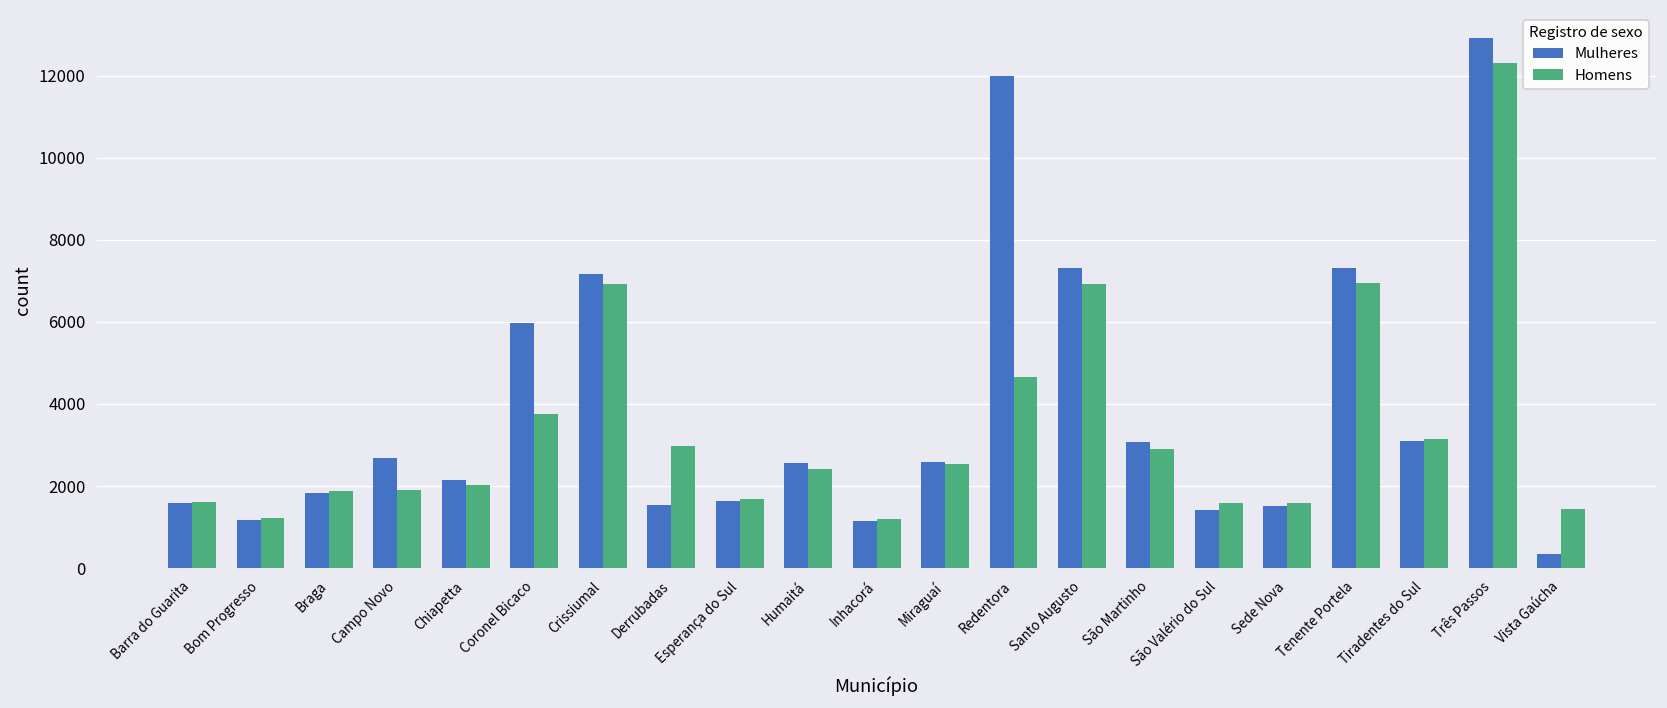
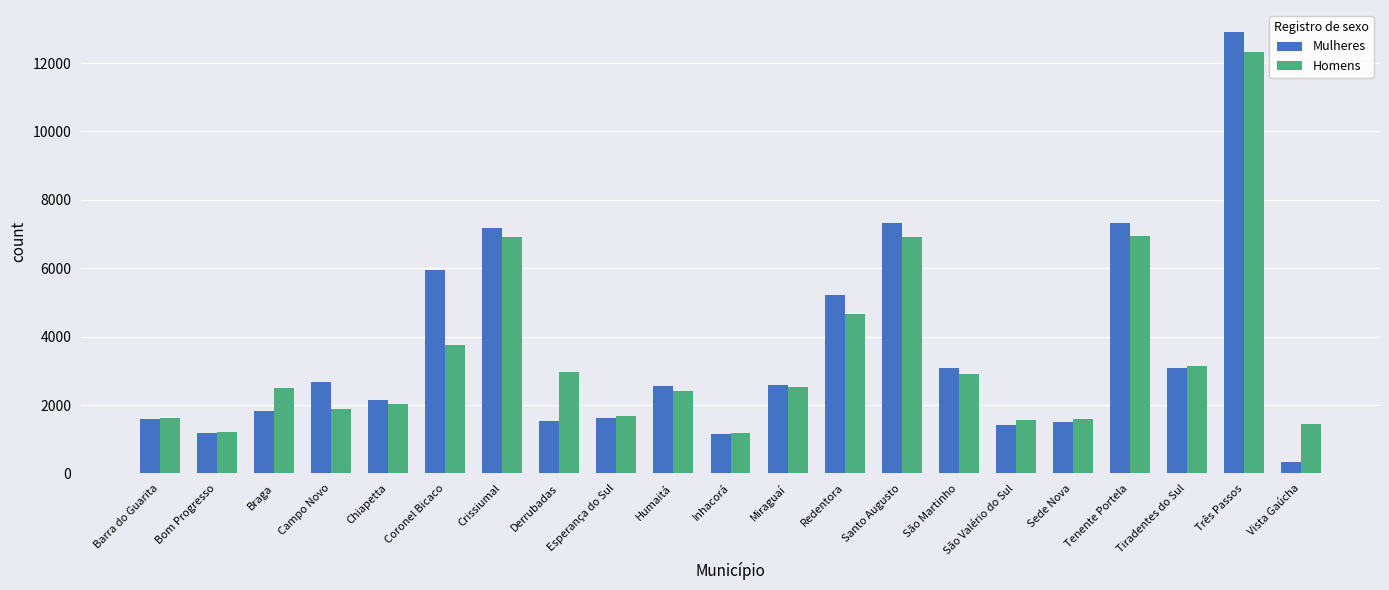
  {
    "Mulheres": {
      "Barra do Guarita": 1600,
      "Bom Progresso": 1200,
      "Braga": 1800,
      "Campo Novo": 2700,
      "Chiapetta": 2100,
      "Coronel Bicaco": 6000,
      "Crissiumal": 7200,
      "Derrubadas": 1500,
      "Esperança do Sul": 1600,
      "Humaitá": 2600,
      "Inhacorá": 1200,
      "Miraguaí": 2600,
-     "Redentora": 12000,
+     "Redentora": 5200,
      "Santo Augusto": 7300,
      "São Martinho": 3100,
      "São Valério do Sul": 1400,
      "Sede Nova": 1500,
      "Tenente Portela": 7300,
      "Tiradentes do Sul": 3100,
      "Três Passos": 12900,
      "Vista Gaúcha": 300
    },
    "Homens": {
      "Barra do Guarita": 1600,
      "Bom Progresso": 1200,
-     "Braga": 1900,
+     "Braga": 2500,
      "Campo Novo": 1900,
      "Chiapetta": 2000,
      "Coronel Bicaco": 3800,
      "Crissiumal": 6900,
      "Derrubadas": 3000,
      "Esperança do Sul": 1700,
      "Humaitá": 2400,
      "Inhacorá": 1200,
      "Miraguaí": 2500,
      "Redentora": 4700,
      "Santo Augusto": 6900,
      "São Martinho": 2900,
      "São Valério do Sul": 1600,
      "Sede Nova": 1600,
      "Tenente Portela": 6900,
      "Tiradentes do Sul": 3200,
      "Três Passos": 12300,
      "Vista Gaúcha": 1400
    }
  }
